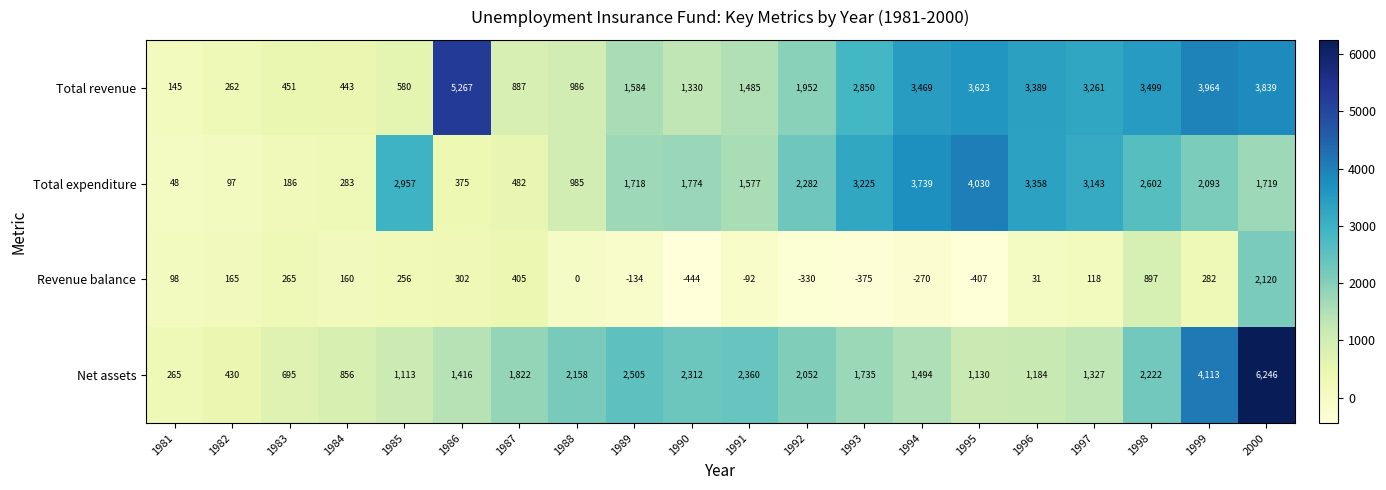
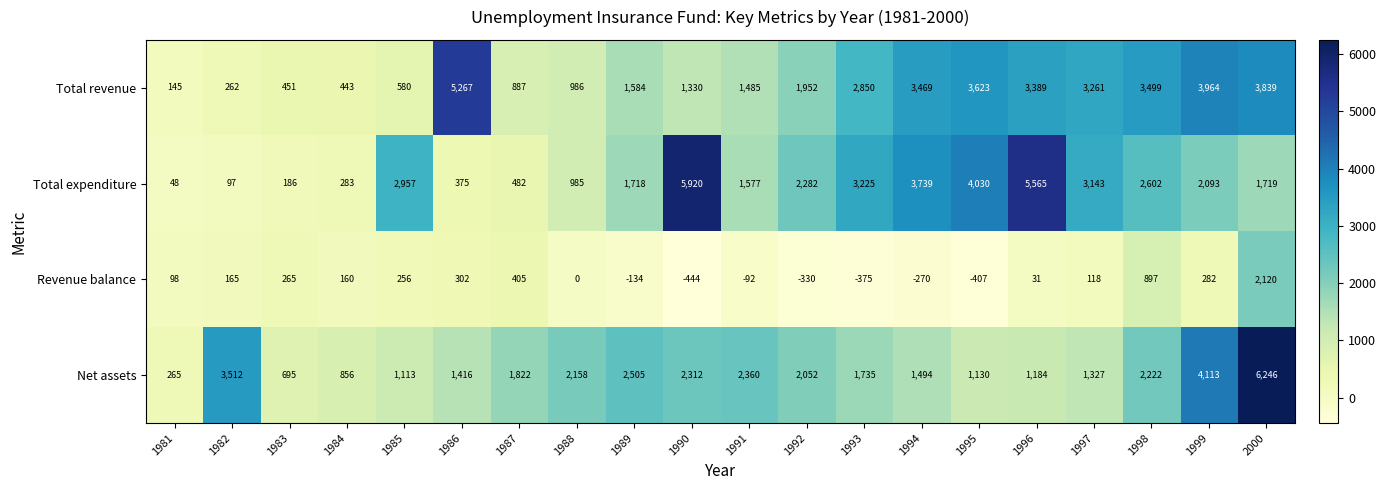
  {
    "Total revenue": {
      "1981": "145",
      "1982": "262",
      "1983": "451",
      "1984": "443",
      "1985": "580",
      "1986": "5,267",
      "1987": "887",
      "1988": "986",
      "1989": "1,584",
      "1990": "1,330",
      "1991": "1,485",
      "1992": "1,952",
      "1993": "2,850",
      "1994": "3,469",
      "1995": "3,623",
      "1996": "3,389",
      "1997": "3,261",
      "1998": "3,499",
      "1999": "3,964",
      "2000": "3,839"
    },
    "Total expenditure": {
      "1981": "48",
      "1982": "97",
      "1983": "186",
      "1984": "283",
      "1985": "2,957",
      "1986": "375",
      "1987": "482",
      "1988": "985",
      "1989": "1,718",
-     "1990": "1,774",
+     "1990": "5,920",
      "1991": "1,577",
      "1992": "2,282",
      "1993": "3,225",
      "1994": "3,739",
      "1995": "4,030",
-     "1996": "3,358",
+     "1996": "5,565",
      "1997": "3,143",
      "1998": "2,602",
      "1999": "2,093",
      "2000": "1,719"
    },
    "Revenue balance": {
      "1981": "98",
      "1982": "165",
      "1983": "265",
      "1984": "160",
      "1985": "256",
      "1986": "302",
      "1987": "405",
      "1988": "0",
      "1989": "-134",
      "1990": "-444",
      "1991": "-92",
      "1992": "-330",
      "1993": "-375",
      "1994": "-270",
      "1995": "-407",
      "1996": "31",
      "1997": "118",
      "1998": "897",
      "1999": "282",
      "2000": "2,120"
    },
    "Net assets": {
      "1981": "265",
-     "1982": "430",
+     "1982": "3,512",
      "1983": "695",
      "1984": "856",
      "1985": "1,113",
      "1986": "1,416",
      "1987": "1,822",
      "1988": "2,158",
      "1989": "2,505",
      "1990": "2,312",
      "1991": "2,360",
      "1992": "2,052",
      "1993": "1,735",
      "1994": "1,494",
      "1995": "1,130",
      "1996": "1,184",
      "1997": "1,327",
      "1998": "2,222",
      "1999": "4,113",
      "2000": "6,246"
    }
  }
